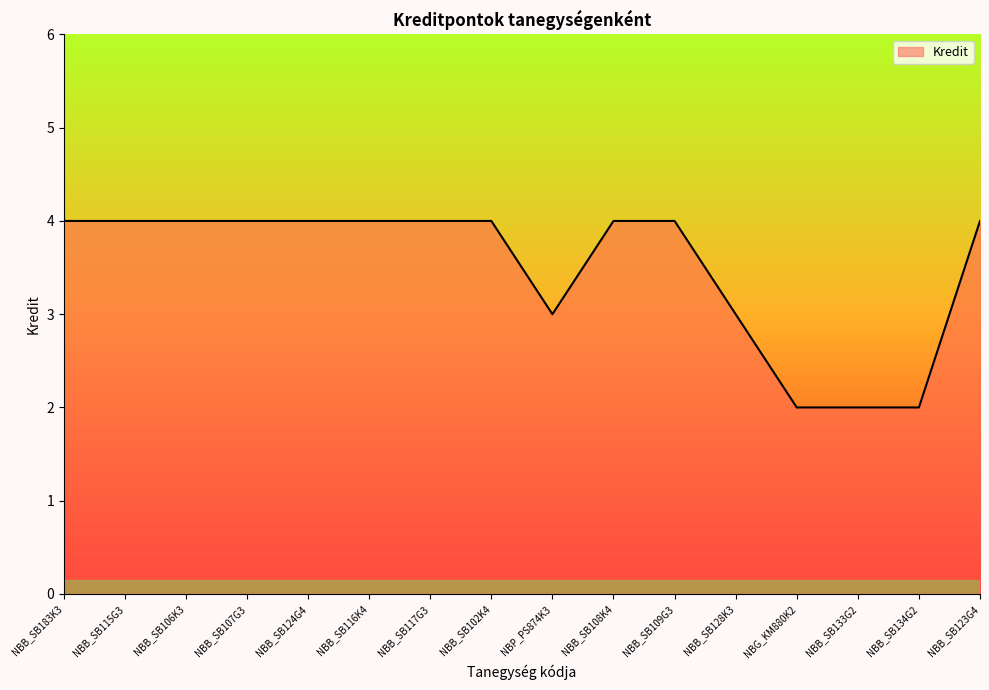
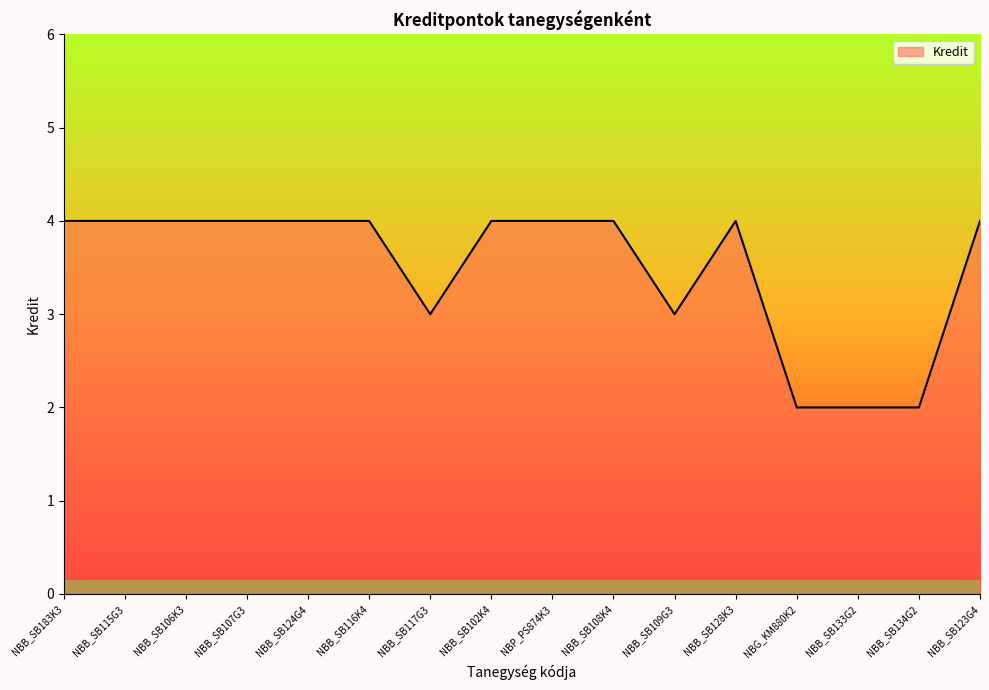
  {
    "NBB_SB183K3": 4,
    "NBB_SB115G3": 4,
    "NBB_SB106K3": 4,
    "NBB_SB107G3": 4,
    "NBB_SB124G4": 4,
    "NBB_SB116K4": 4,
-   "NBB_SB117G3": 4,
+   "NBB_SB117G3": 3,
    "NBB_SB102K4": 4,
-   "NBP_PS874K3": 3,
+   "NBP_PS874K3": 4,
    "NBB_SB108K4": 4,
-   "NBB_SB109G3": 4,
-   "NBB_SB128K3": 3,
+   "NBB_SB109G3": 3,
+   "NBB_SB128K3": 4,
    "NBG_KM880K2": 2,
    "NBB_SB133G2": 2,
    "NBB_SB134G2": 2,
    "NBB_SB123G4": 4
  }
